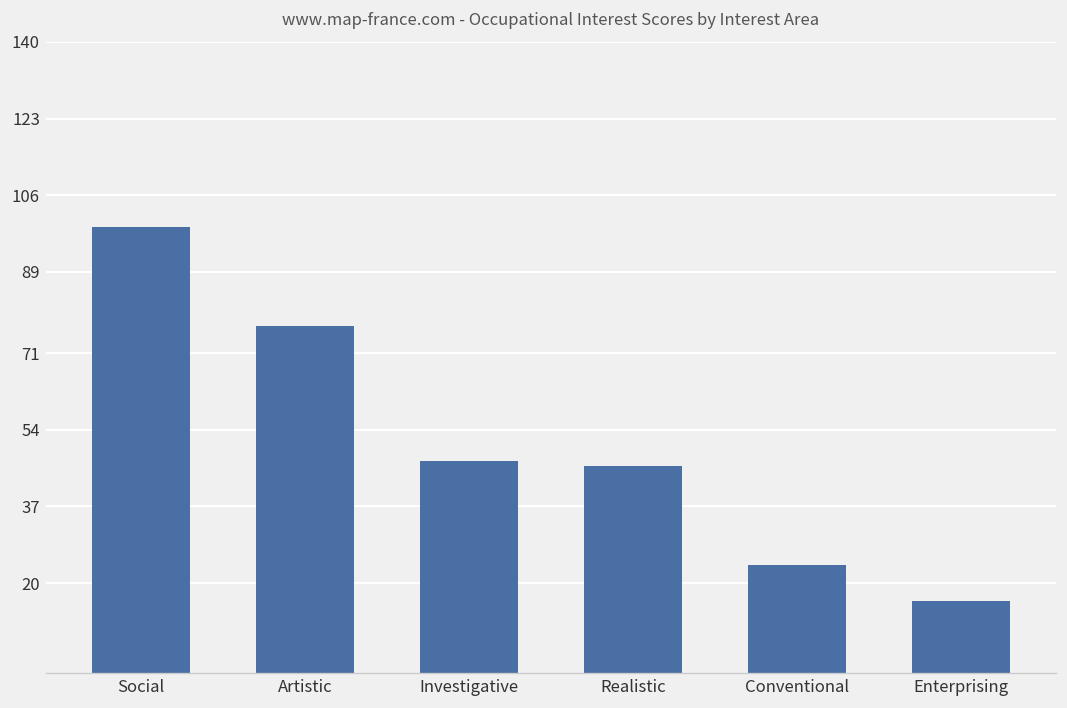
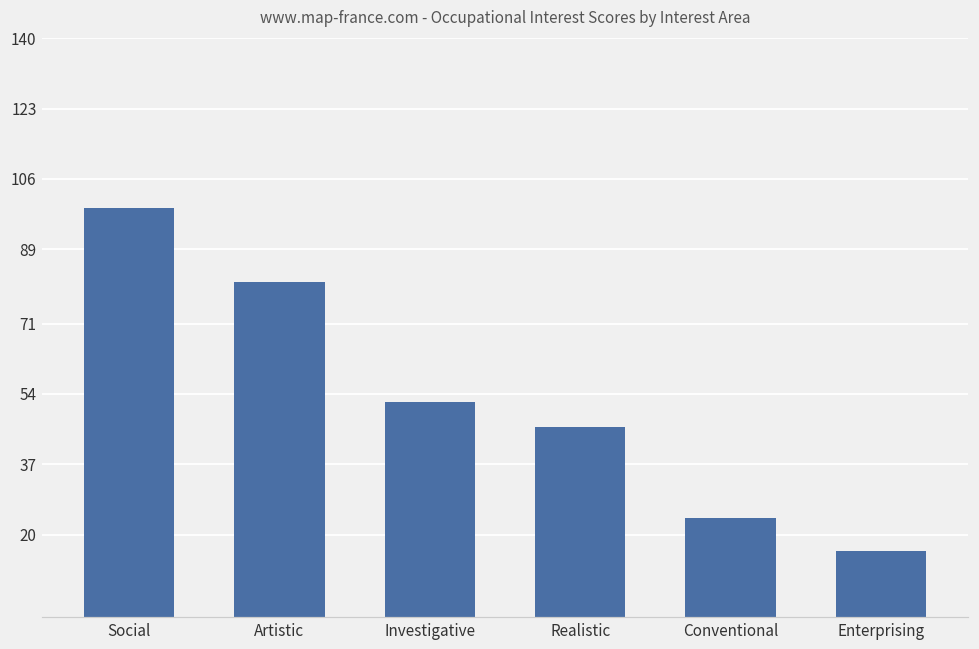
  {
    "Social": 99,
-   "Artistic": 77,
-   "Investigative": 47,
+   "Artistic": 81,
+   "Investigative": 52,
    "Realistic": 46,
    "Conventional": 24,
    "Enterprising": 16
  }
